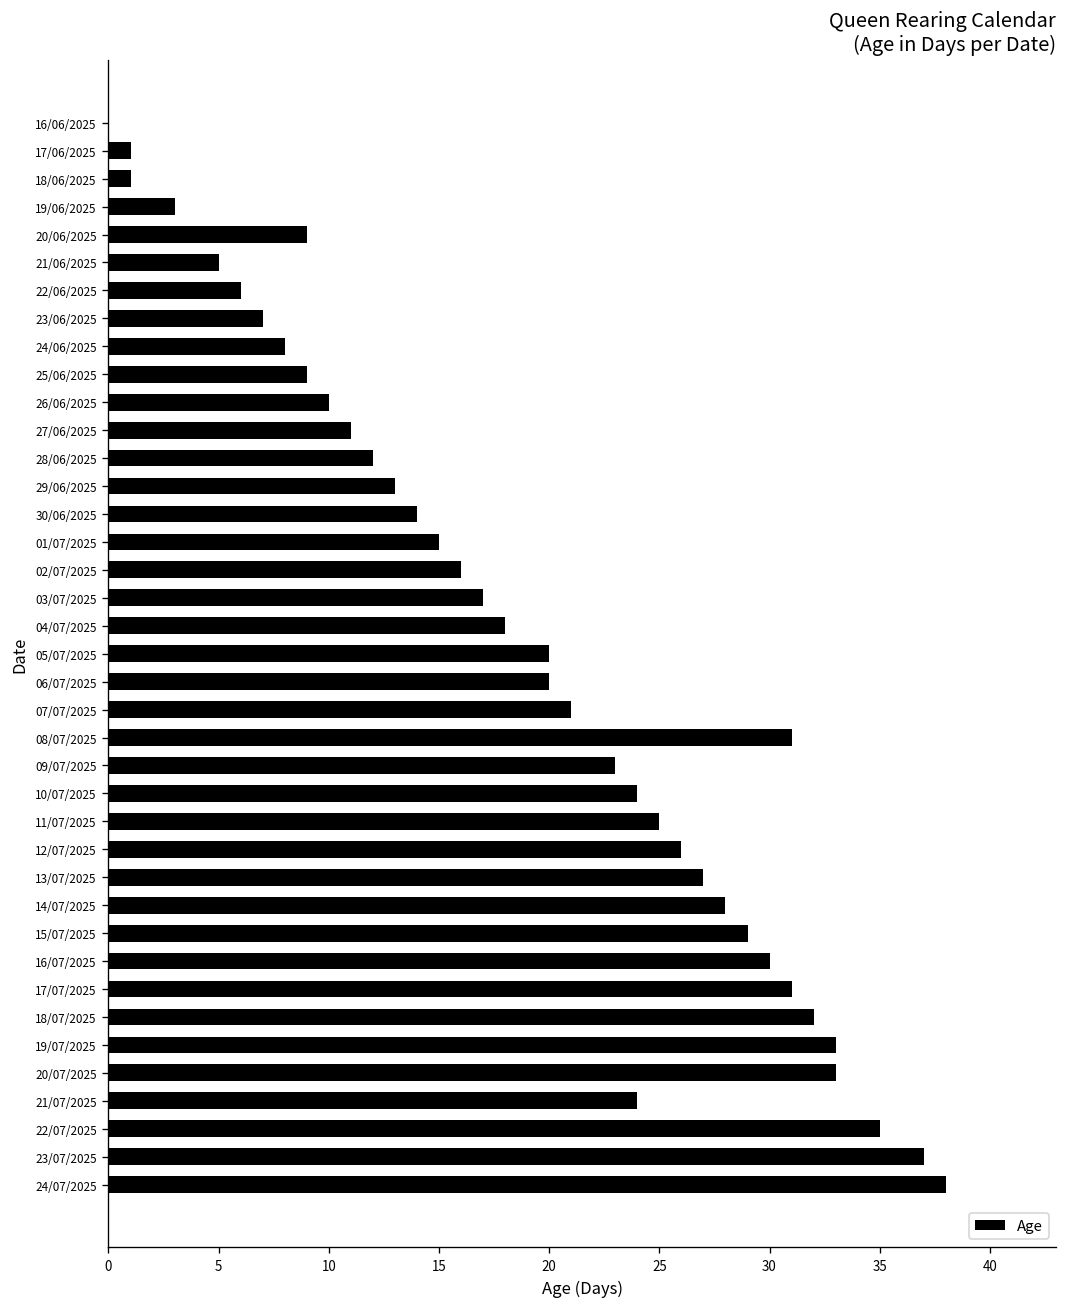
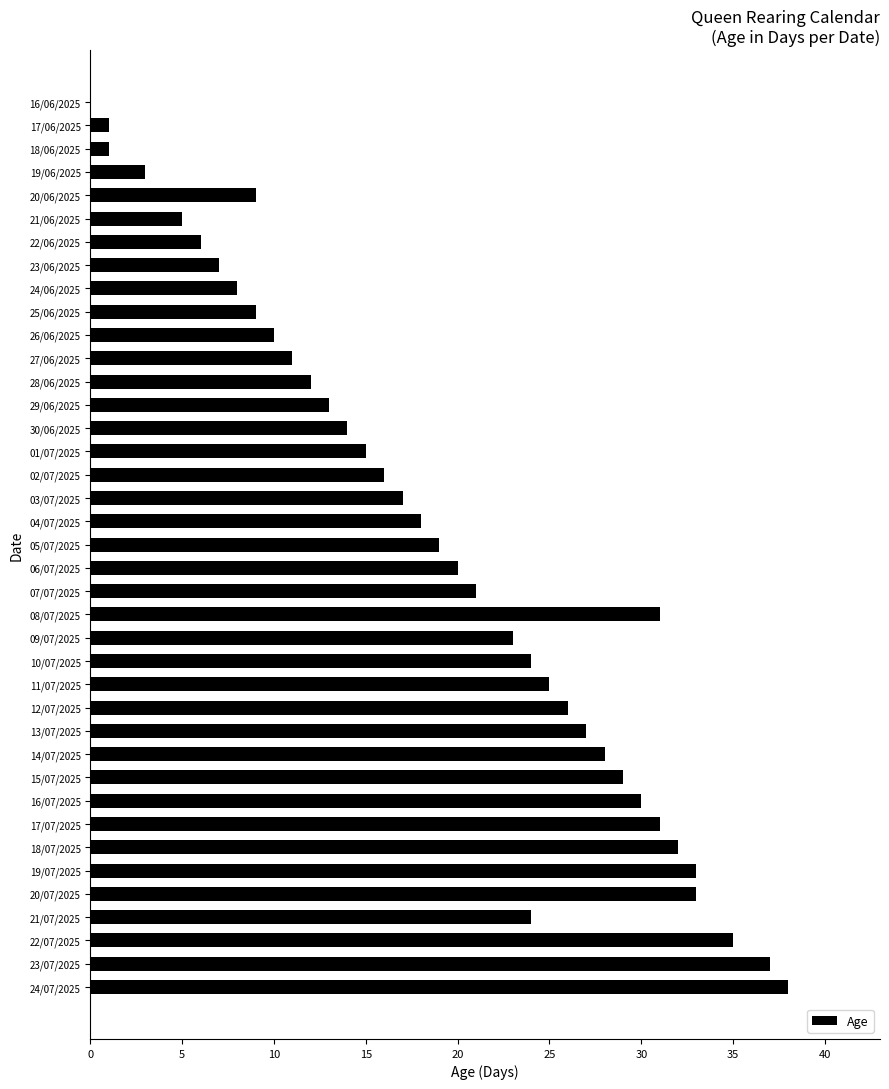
  {
    "16/06/2025": 0,
    "17/06/2025": 1,
    "18/06/2025": 1,
    "19/06/2025": 3,
    "20/06/2025": 9,
    "21/06/2025": 5,
    "22/06/2025": 6,
    "23/06/2025": 7,
    "24/06/2025": 8,
    "25/06/2025": 9,
    "26/06/2025": 10,
    "27/06/2025": 11,
    "28/06/2025": 12,
    "29/06/2025": 13,
    "30/06/2025": 14,
    "01/07/2025": 15,
    "02/07/2025": 16,
    "03/07/2025": 17,
    "04/07/2025": 18,
-   "05/07/2025": 20,
+   "05/07/2025": 19,
    "06/07/2025": 20,
    "07/07/2025": 21,
    "08/07/2025": 31,
    "09/07/2025": 23,
    "10/07/2025": 24,
    "11/07/2025": 25,
    "12/07/2025": 26,
    "13/07/2025": 27,
    "14/07/2025": 28,
    "15/07/2025": 29,
    "16/07/2025": 30,
    "17/07/2025": 31,
    "18/07/2025": 32,
    "19/07/2025": 33,
    "20/07/2025": 33,
    "21/07/2025": 24,
    "22/07/2025": 35,
    "23/07/2025": 37,
    "24/07/2025": 38
  }
